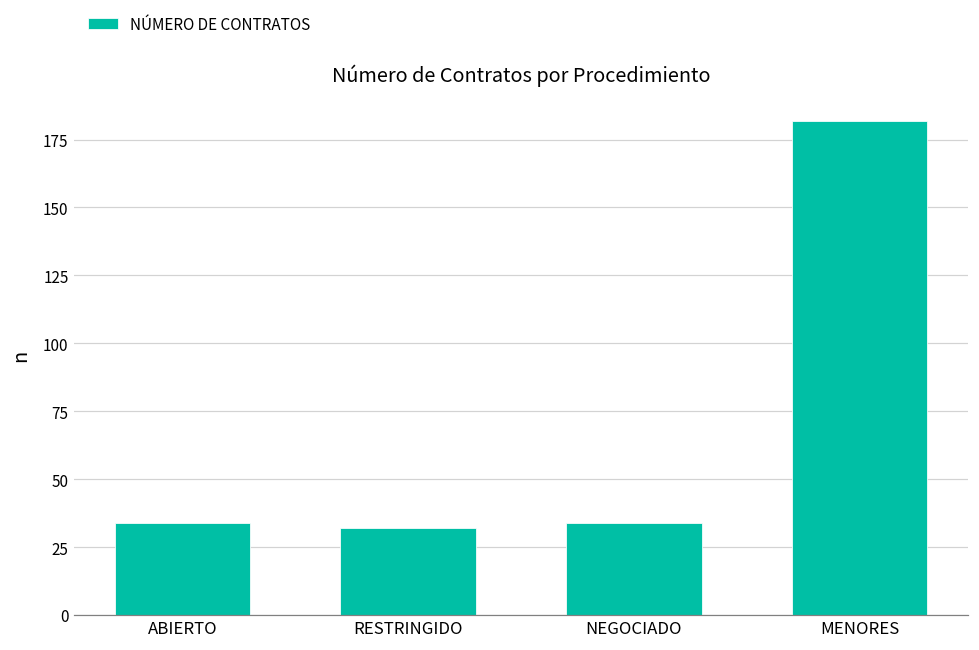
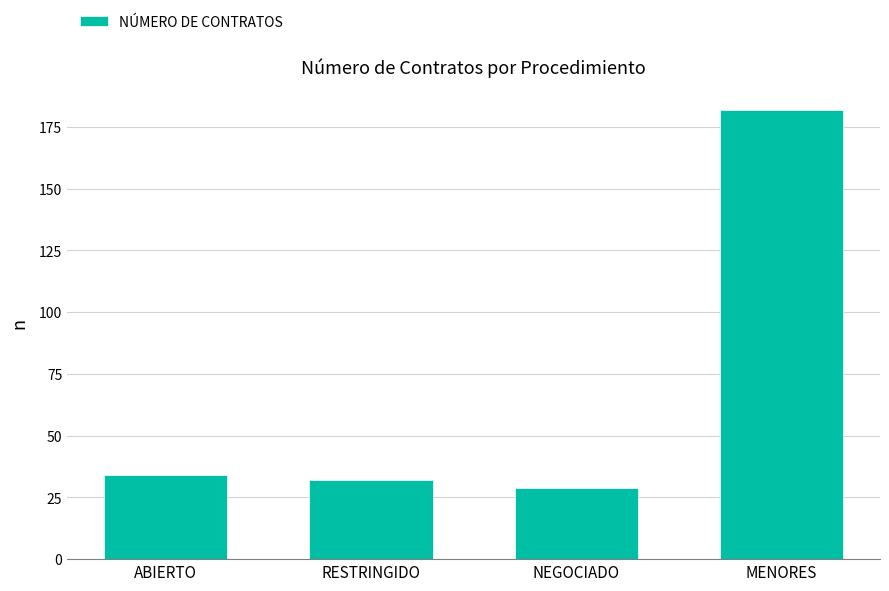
  {
    "ABIERTO": 34,
    "RESTRINGIDO": 32,
-   "NEGOCIADO": 34,
+   "NEGOCIADO": 29,
    "MENORES": 182
  }
